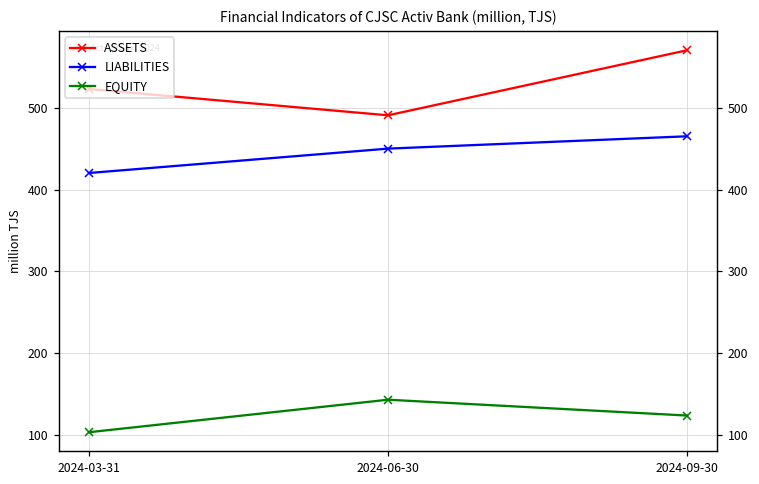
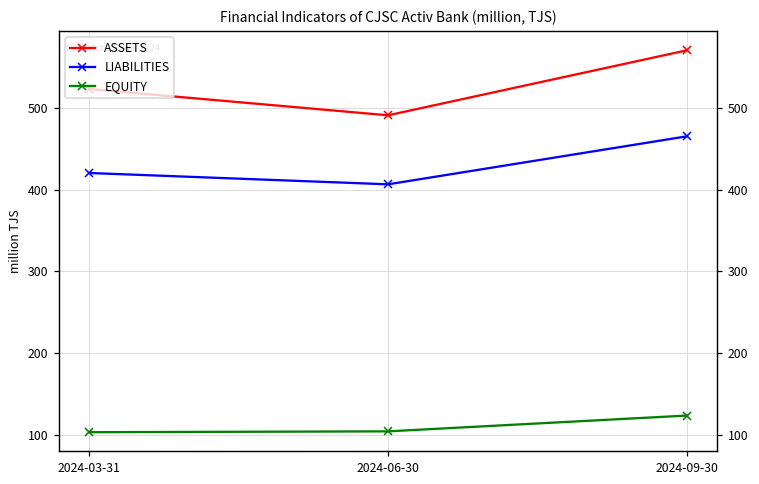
  {
    "ASSETS": {
      "2024-06-30": 490,
      "2024-09-30": 570
    },
    "LIABILITIES": {
      "2024-03-31": 420,
-     "2024-06-30": 450,
+     "2024-06-30": 410,
      "2024-09-30": 470
    },
    "EQUITY": {
      "2024-03-31": 100,
-     "2024-06-30": 140,
+     "2024-06-30": 100,
      "2024-09-30": 120
    }
  }
